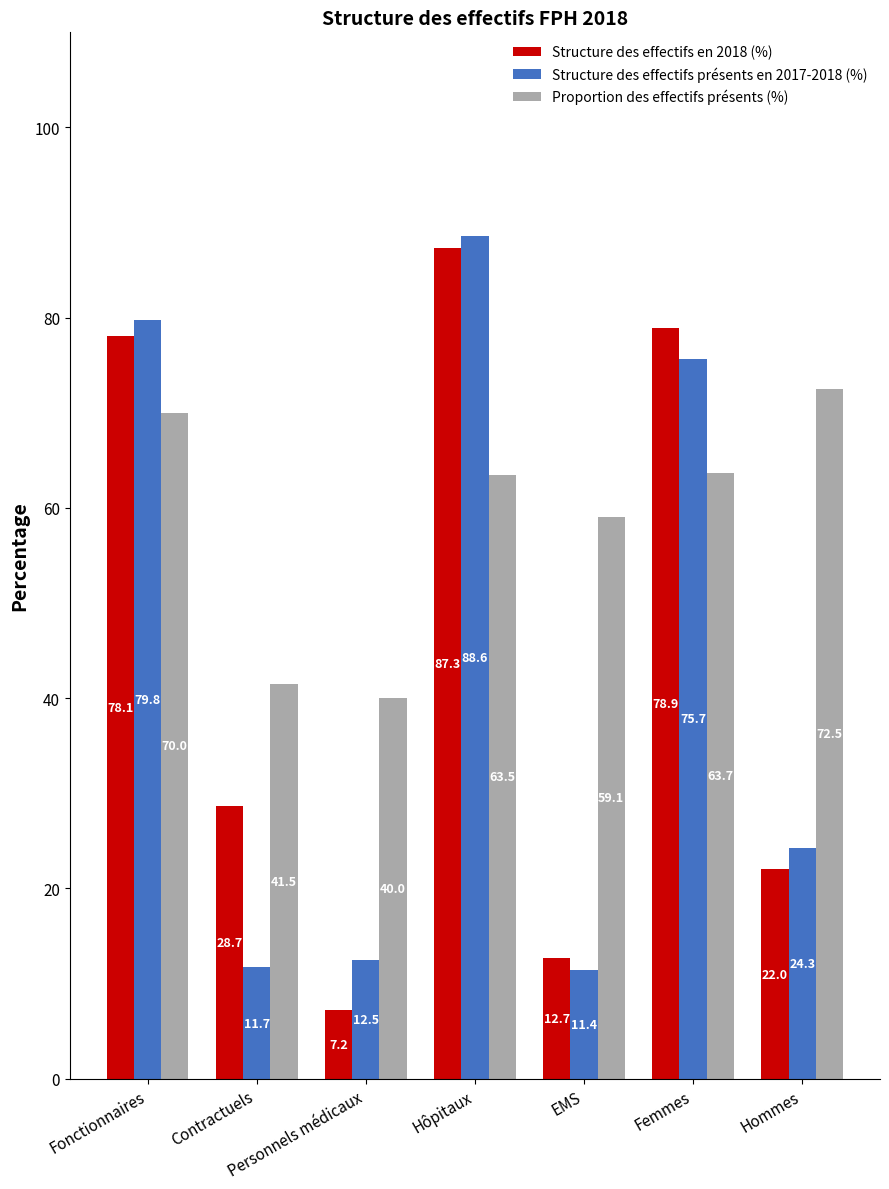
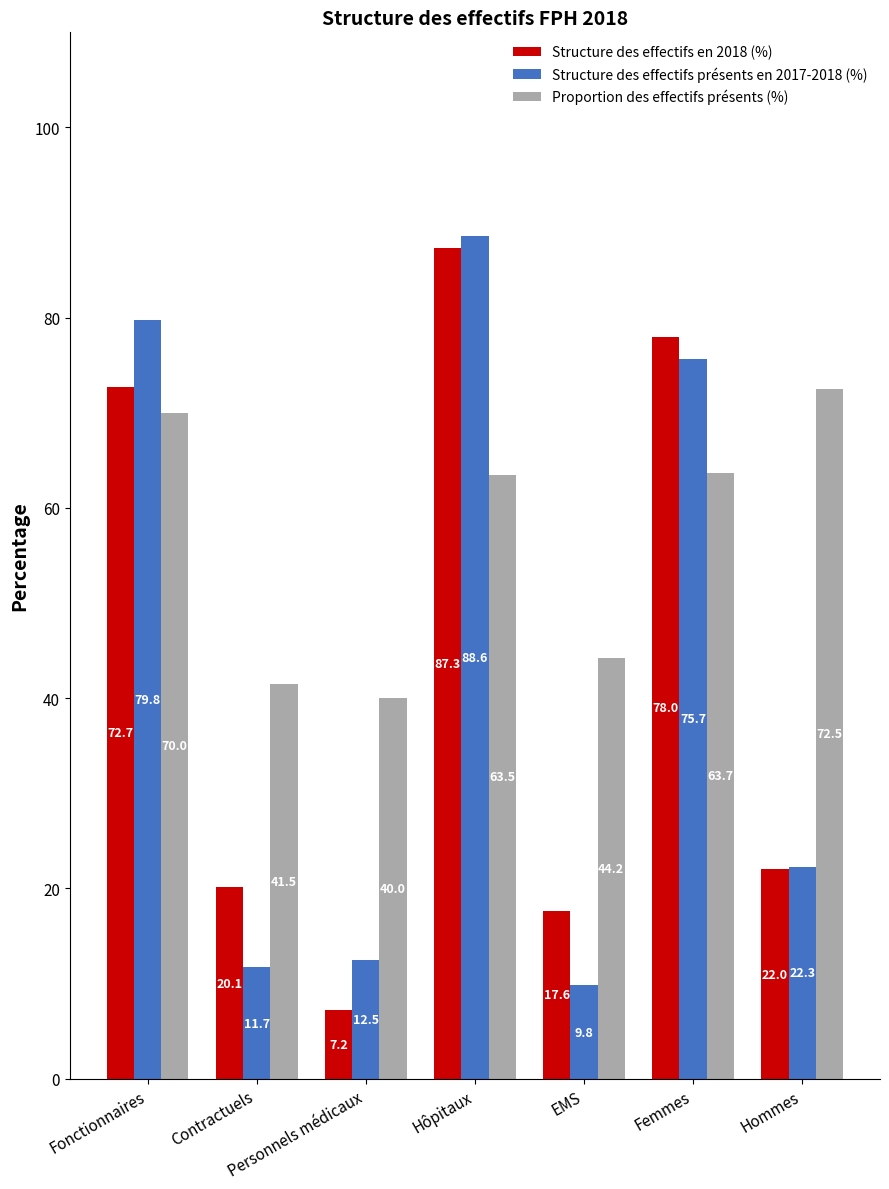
  {
    "Structure des effectifs en 2018 (%)": {
-     "Fonctionnaires": 78.1,
-     "Contractuels": 28.7,
+     "Fonctionnaires": 72.7,
+     "Contractuels": 20.1,
      "Personnels médicaux": 7.2,
      "Hôpitaux": 87.3,
-     "EMS": 12.7,
-     "Femmes": 78.9,
+     "EMS": 17.6,
+     "Femmes": 78.0,
      "Hommes": 22.0
    },
    "Structure des effectifs présents en 2017-2018 (%)": {
      "Fonctionnaires": 79.8,
      "Contractuels": 11.7,
      "Personnels médicaux": 12.5,
      "Hôpitaux": 88.6,
-     "EMS": 11.4,
+     "EMS": 9.8,
      "Femmes": 75.7,
-     "Hommes": 24.3
+     "Hommes": 22.3
    },
    "Proportion des effectifs présents (%)": {
      "Fonctionnaires": 70.0,
      "Contractuels": 41.5,
      "Personnels médicaux": 40.0,
      "Hôpitaux": 63.5,
-     "EMS": 59.1,
+     "EMS": 44.2,
      "Femmes": 63.7,
      "Hommes": 72.5
    }
  }
